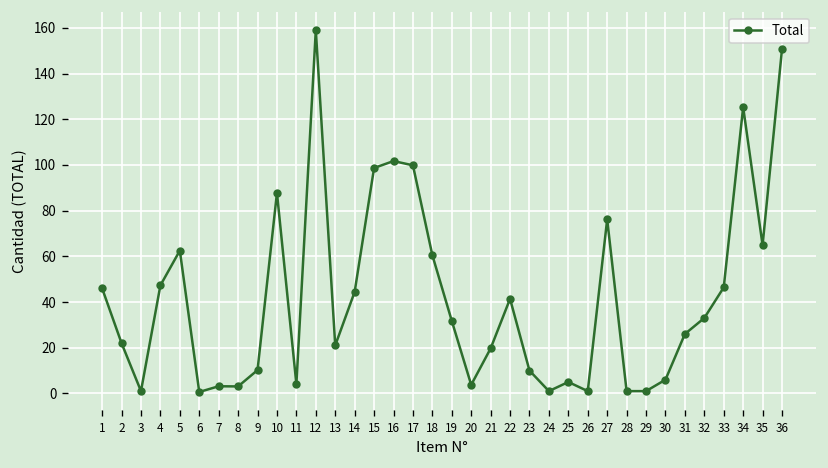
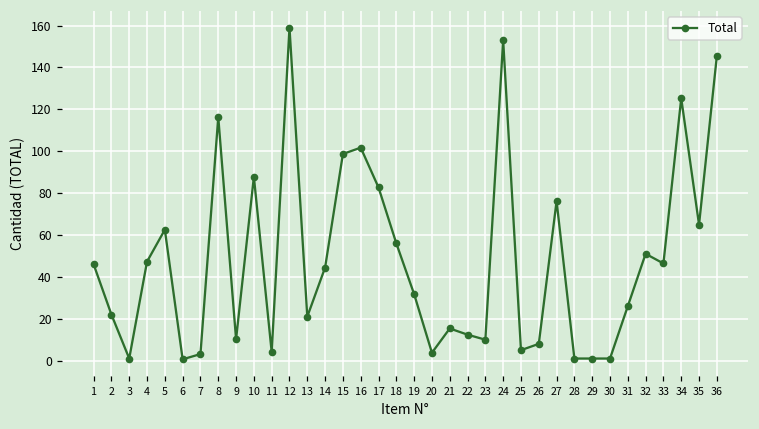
  {
    "1": 46,
    "2": 22,
    "3": 1,
    "4": 47,
    "5": 63,
    "6": 1,
    "7": 3,
-   "8": 3,
+   "8": 116,
    "9": 10,
    "10": 88,
    "11": 4,
    "12": 159,
    "13": 21,
    "14": 44,
    "15": 99,
    "16": 102,
-   "17": 100,
-   "18": 61,
+   "17": 83,
+   "18": 56,
    "19": 32,
    "20": 4,
-   "21": 20,
-   "22": 41,
+   "21": 15,
+   "22": 12,
    "23": 10,
-   "24": 1,
+   "24": 153,
    "25": 5,
-   "26": 1,
+   "26": 8,
    "27": 76,
    "28": 1,
    "29": 1,
-   "30": 6,
+   "30": 1,
    "31": 26,
-   "32": 33,
+   "32": 51,
    "33": 46,
    "34": 125,
    "35": 65,
-   "36": 151
+   "36": 145
  }
